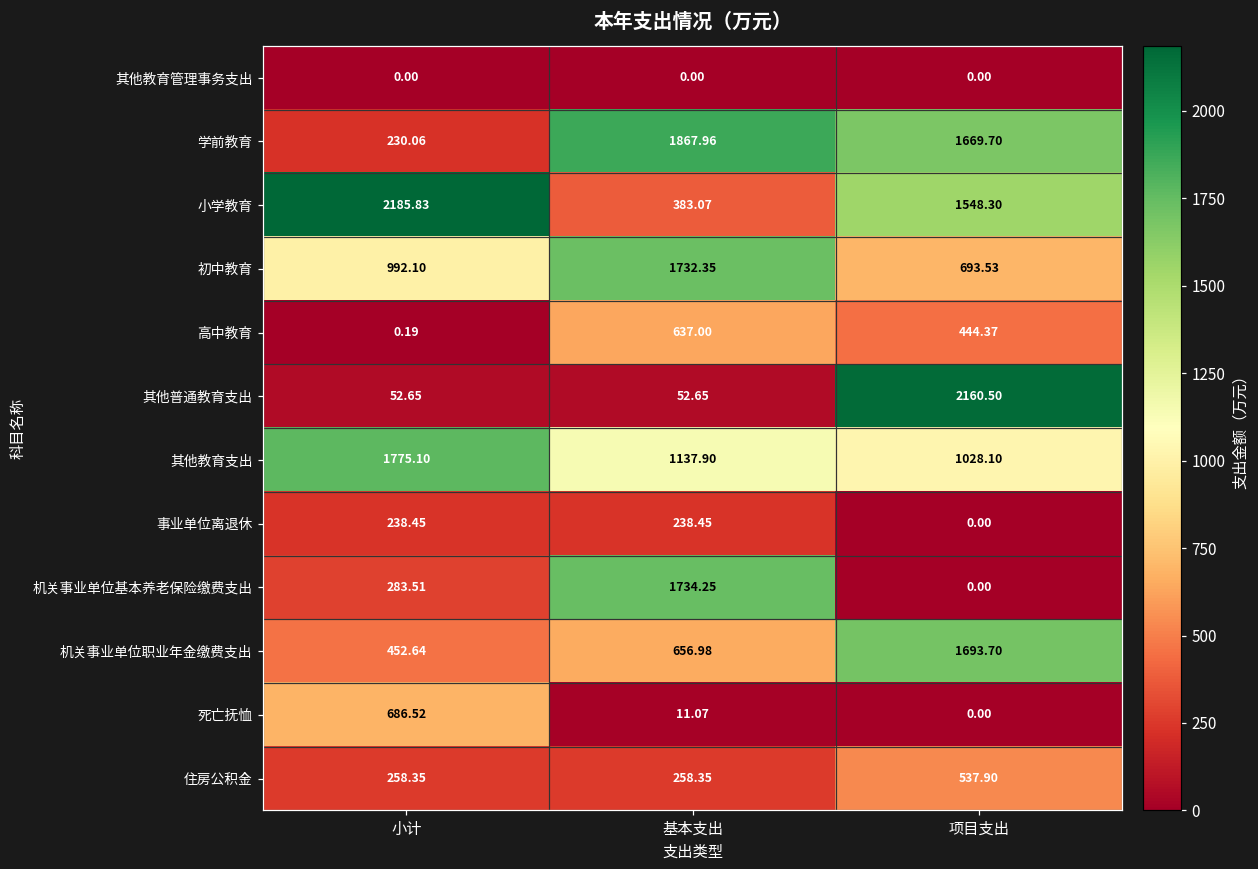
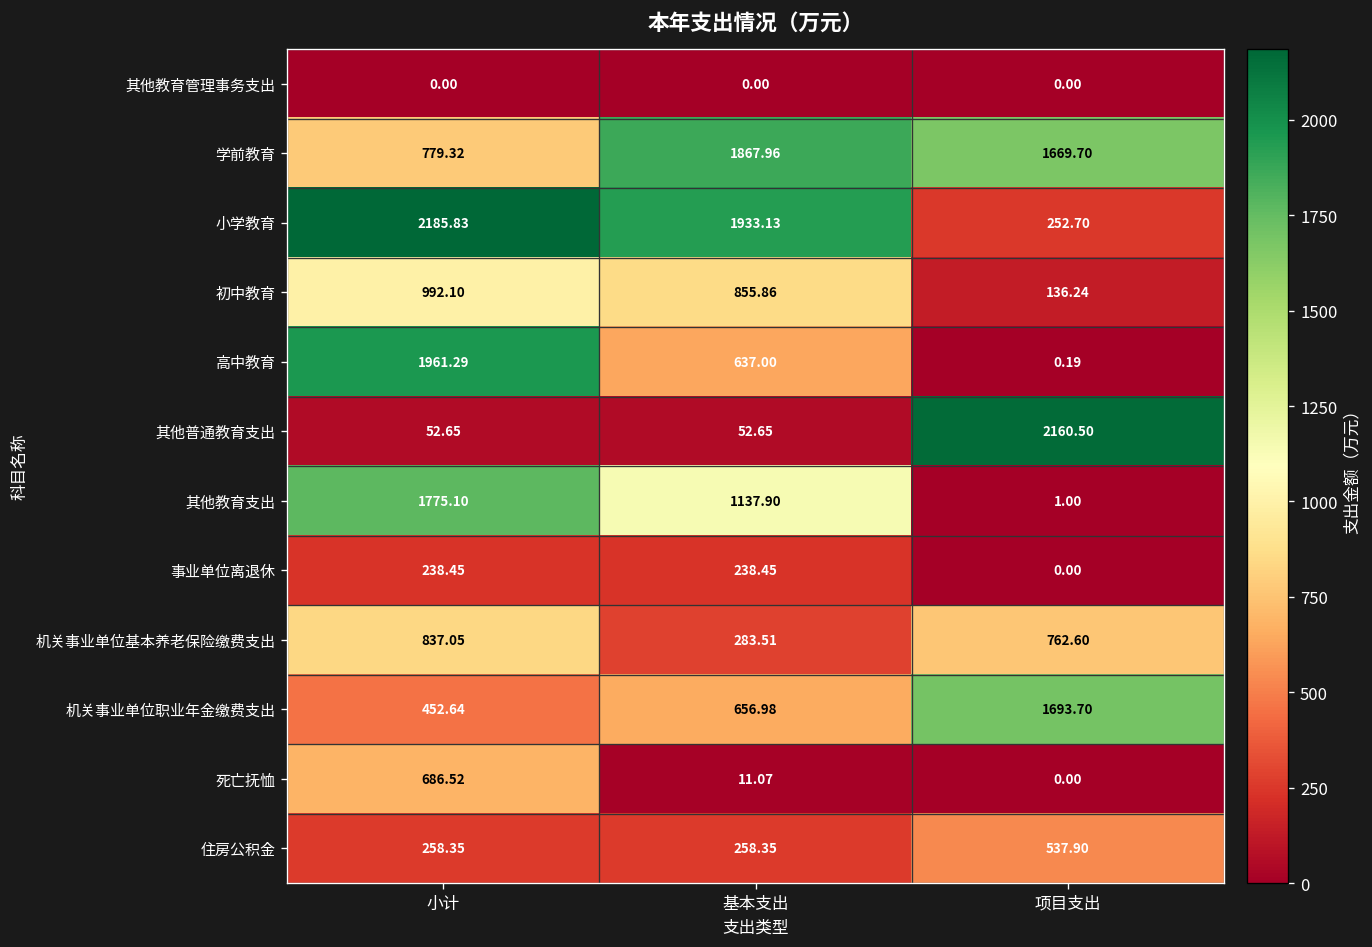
  {
    "其他教育管理事务支出": {
      "小计": 0.00,
      "基本支出": 0.00,
      "项目支出": 0.00
    },
    "学前教育": {
-     "小计": 230.06,
+     "小计": 779.32,
      "基本支出": 1867.96,
      "项目支出": 1669.70
    },
    "小学教育": {
      "小计": 2185.83,
-     "基本支出": 383.07,
-     "项目支出": 1548.30
+     "基本支出": 1933.13,
+     "项目支出": 252.70
    },
    "初中教育": {
      "小计": 992.10,
-     "基本支出": 1732.35,
-     "项目支出": 693.53
+     "基本支出": 855.86,
+     "项目支出": 136.24
    },
    "高中教育": {
-     "小计": 0.19,
+     "小计": 1961.29,
      "基本支出": 637.00,
-     "项目支出": 444.37
+     "项目支出": 0.19
    },
    "其他普通教育支出": {
      "小计": 52.65,
      "基本支出": 52.65,
      "项目支出": 2160.50
    },
    "其他教育支出": {
      "小计": 1775.10,
      "基本支出": 1137.90,
-     "项目支出": 1028.10
+     "项目支出": 1.00
    },
    "事业单位离退休": {
      "小计": 238.45,
      "基本支出": 238.45,
      "项目支出": 0.00
    },
    "机关事业单位基本养老保险缴费支出": {
-     "小计": 283.51,
-     "基本支出": 1734.25,
-     "项目支出": 0.00
+     "小计": 837.05,
+     "基本支出": 283.51,
+     "项目支出": 762.60
    },
    "机关事业单位职业年金缴费支出": {
      "小计": 452.64,
      "基本支出": 656.98,
      "项目支出": 1693.70
    },
    "死亡抚恤": {
      "小计": 686.52,
      "基本支出": 11.07,
      "项目支出": 0.00
    },
    "住房公积金": {
      "小计": 258.35,
      "基本支出": 258.35,
      "项目支出": 537.90
    }
  }
